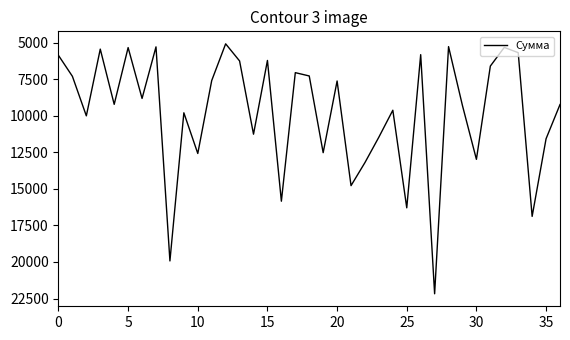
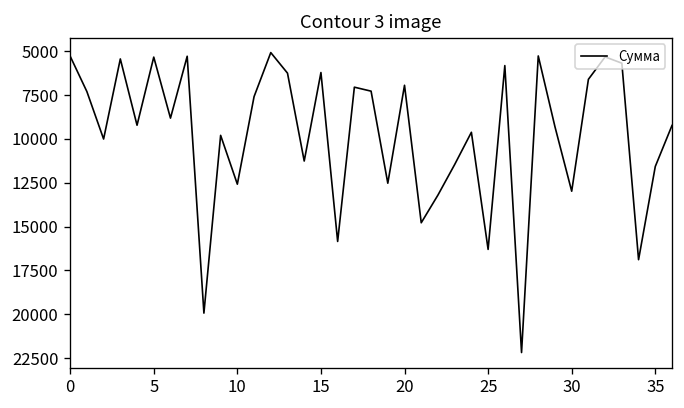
  {
-   "0": 5900,
+   "0": 5300,
    "5": 5300,
    "10": 12600,
    "15": 6200,
-   "20": 7600,
+   "20": 6900,
    "25": 16300,
    "30": 13000,
    "35": 11600
  }
